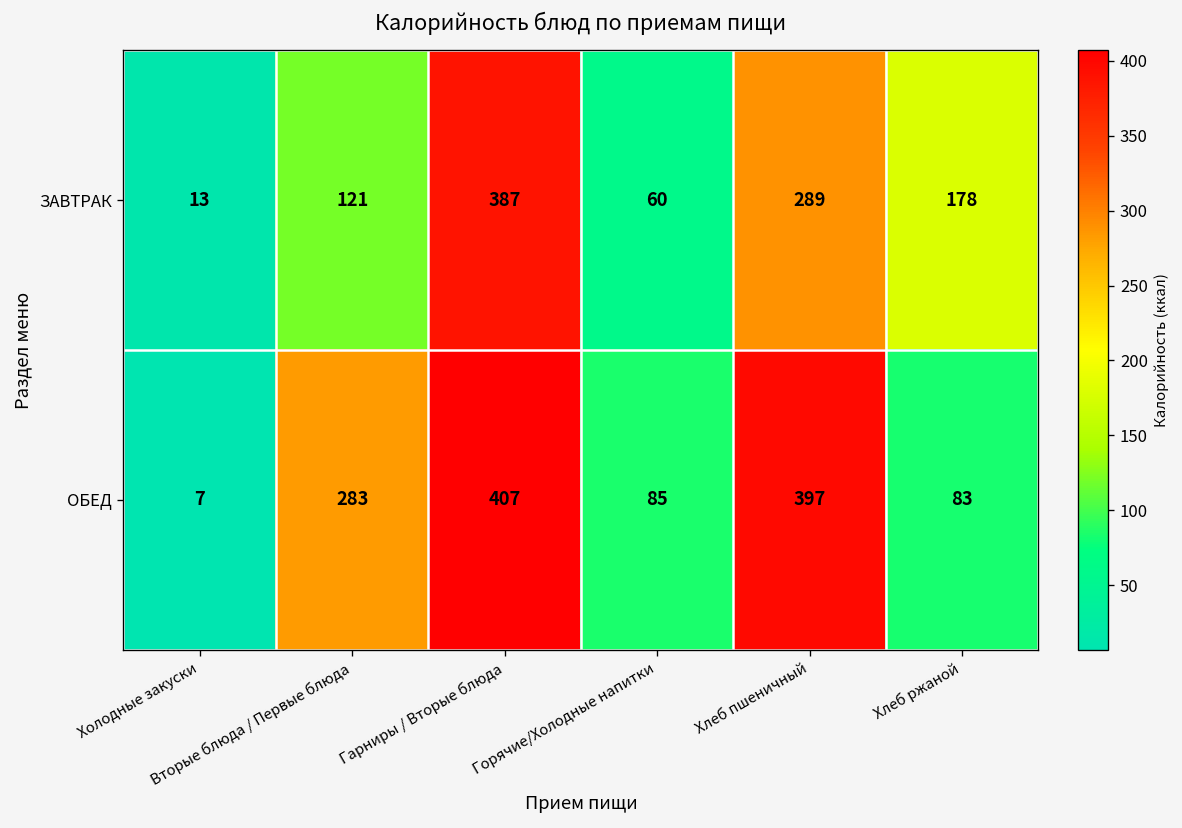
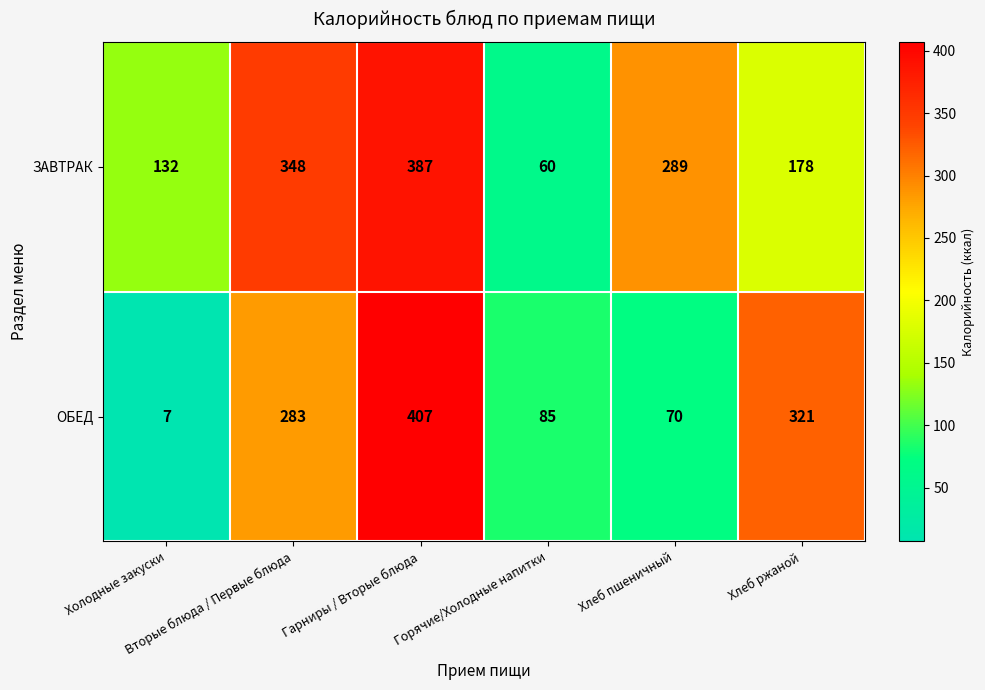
  {
    "ЗАВТРАК": {
-     "Холодные закуски": 13,
-     "Вторые блюда / Первые блюда": 121,
+     "Холодные закуски": 132,
+     "Вторые блюда / Первые блюда": 348,
      "Гарниры / Вторые блюда": 387,
      "Горячие/Холодные напитки": 60,
      "Хлеб пшеничный": 289,
      "Хлеб ржаной": 178
    },
    "ОБЕД": {
      "Холодные закуски": 7,
      "Вторые блюда / Первые блюда": 283,
      "Гарниры / Вторые блюда": 407,
      "Горячие/Холодные напитки": 85,
-     "Хлеб пшеничный": 397,
-     "Хлеб ржаной": 83
+     "Хлеб пшеничный": 70,
+     "Хлеб ржаной": 321
    }
  }
